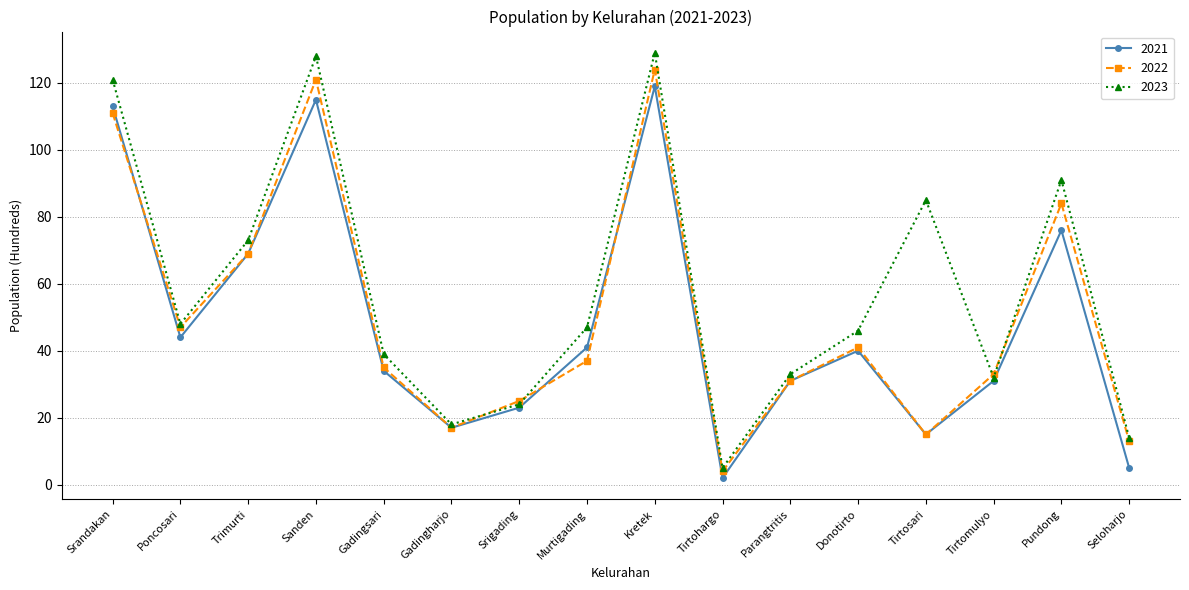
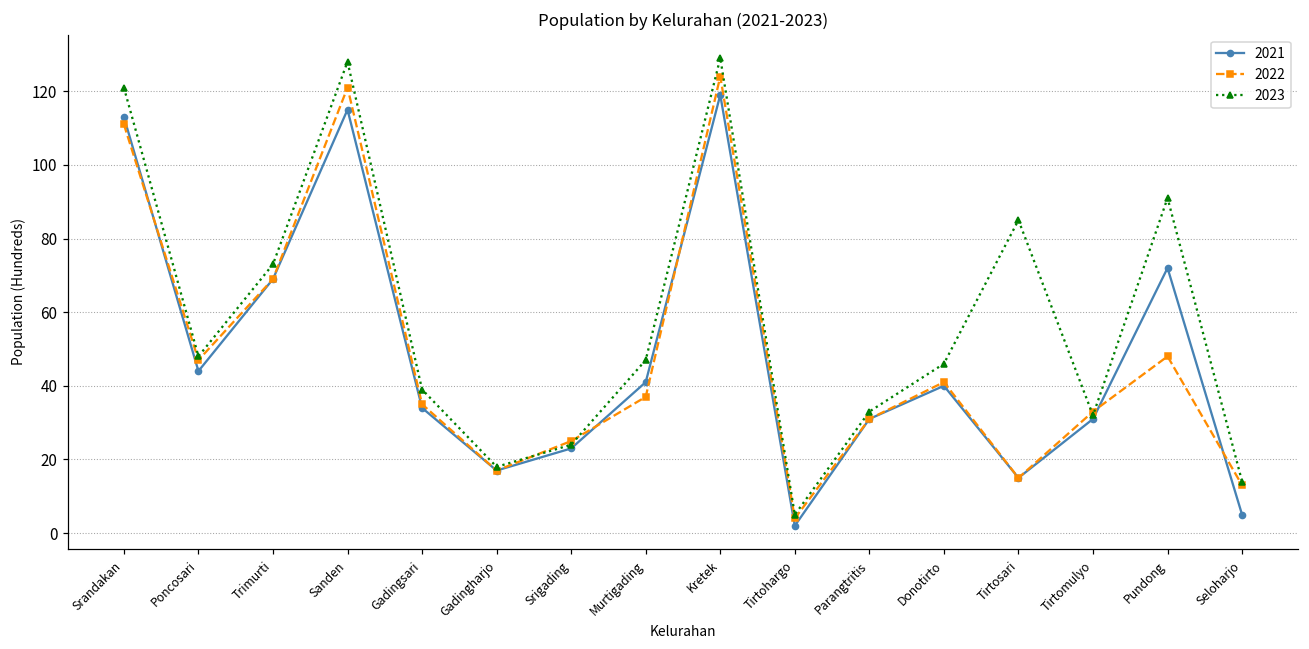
  {
    "2021": {
      "Srandakan": 113,
      "Poncosari": 44,
      "Sanden": 115,
      "Gadingsari": 34,
      "Srigading": 23,
      "Murtigading": 41,
      "Kretek": 119,
      "Tirtohargo": 2,
      "Donotirto": 40,
      "Tirtomulyo": 31,
-     "Pundong": 76,
+     "Pundong": 72,
      "Seloharjo": 5
    },
    "2022": {
      "Srandakan": 111,
      "Poncosari": 47,
      "Sanden": 121,
      "Gadingsari": 35,
      "Srigading": 25,
      "Murtigading": 37,
      "Kretek": 124,
      "Tirtohargo": 4,
      "Donotirto": 41,
      "Tirtomulyo": 33,
-     "Pundong": 84,
+     "Pundong": 48,
      "Seloharjo": 13
    },
    "2023": {
      "Srandakan": 121,
      "Poncosari": 48,
      "Trimurti": 73,
      "Sanden": 128,
      "Gadingsari": 39,
      "Gadingharjo": 18,
      "Srigading": 24,
      "Murtigading": 47,
      "Kretek": 129,
      "Tirtohargo": 5,
      "Parangtritis": 33,
      "Donotirto": 46,
      "Tirtosari": 85,
      "Tirtomulyo": 32,
      "Pundong": 91,
      "Seloharjo": 14
    }
  }
